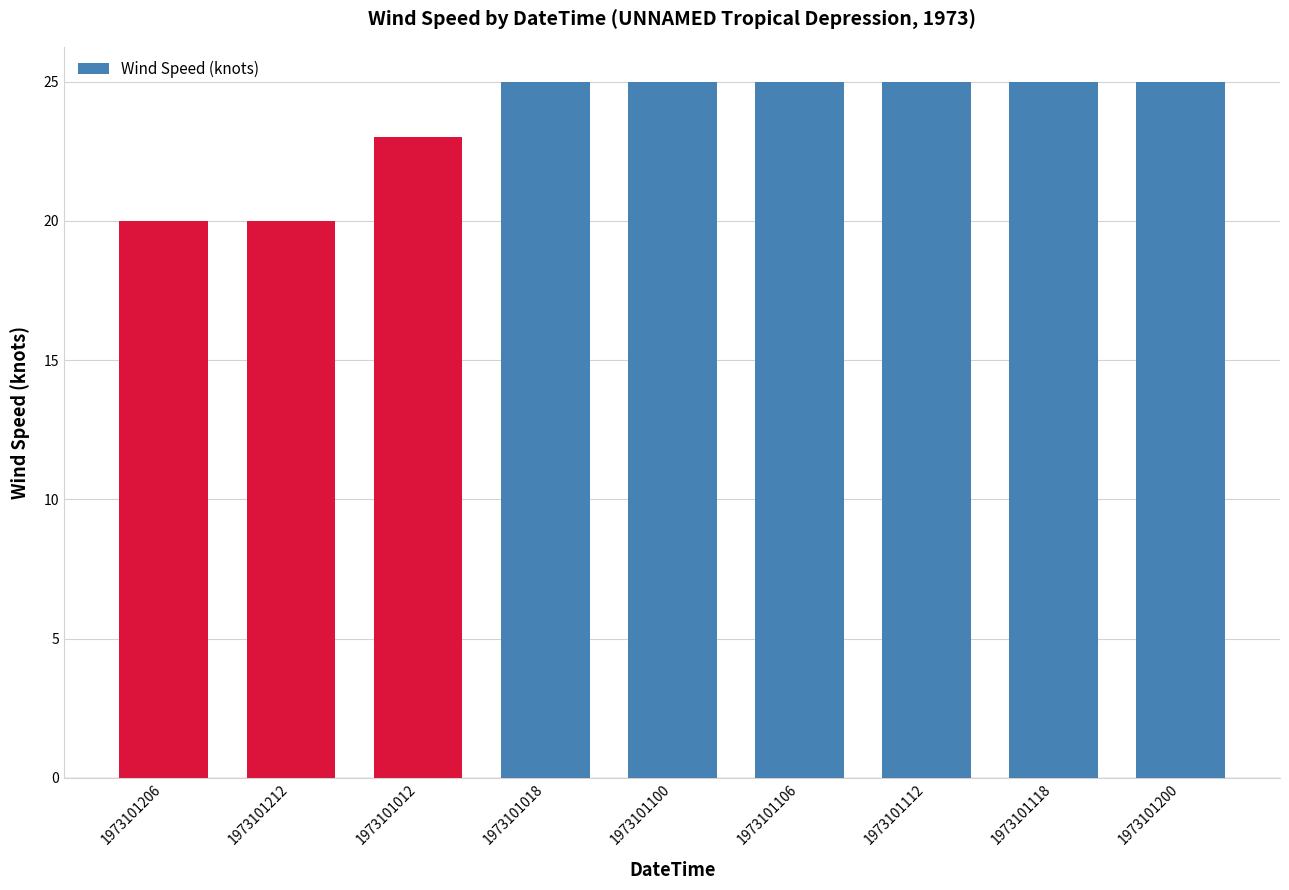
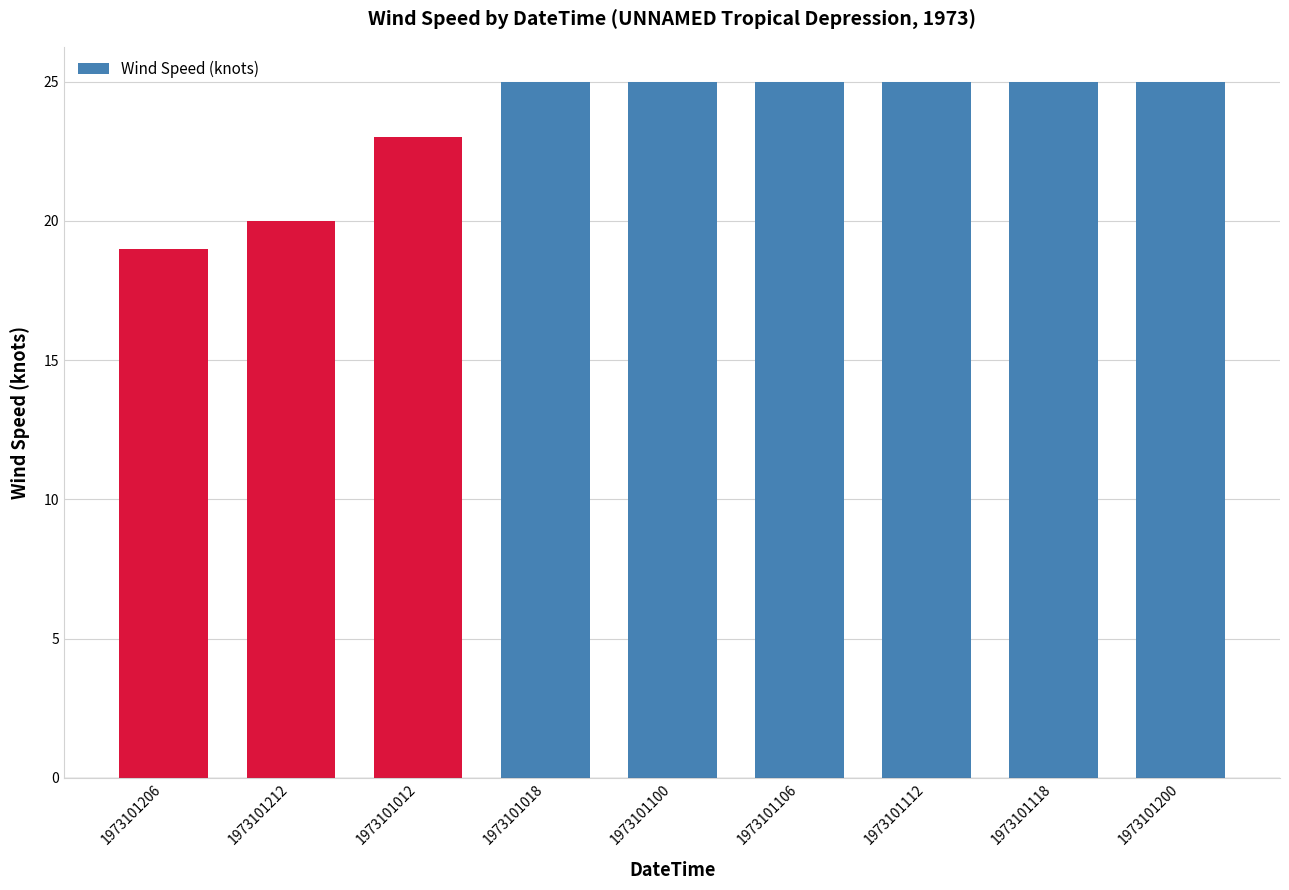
  {
-   "1973101206": 20,
+   "1973101206": 19,
    "1973101212": 20,
    "1973101012": 23,
    "1973101018": 25,
    "1973101100": 25,
    "1973101106": 25,
    "1973101112": 25,
    "1973101118": 25,
    "1973101200": 25
  }
